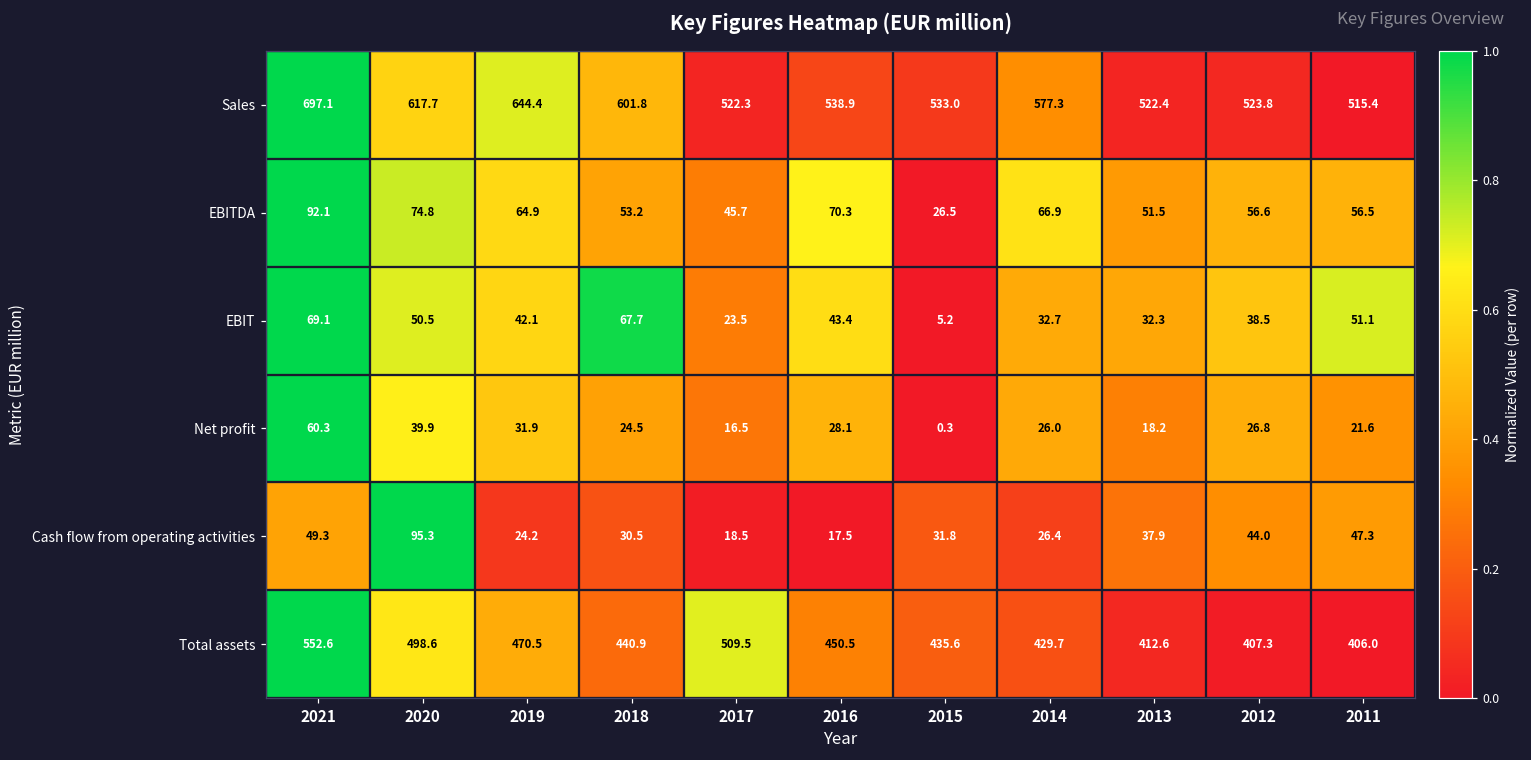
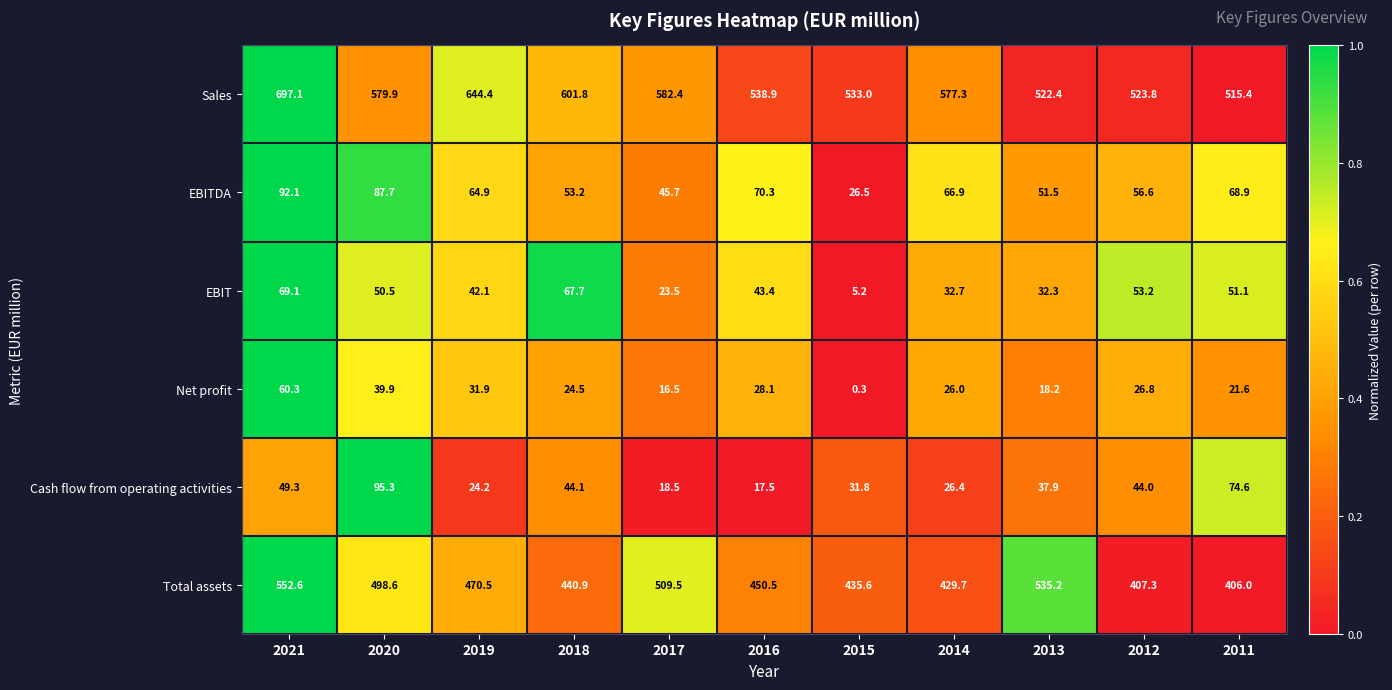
  {
    "Sales": {
      "2021": 697.1,
-     "2020": 617.7,
+     "2020": 579.9,
      "2019": 644.4,
      "2018": 601.8,
-     "2017": 522.3,
+     "2017": 582.4,
      "2016": 538.9,
      "2015": 533.0,
      "2014": 577.3,
      "2013": 522.4,
      "2012": 523.8,
      "2011": 515.4
    },
    "EBITDA": {
      "2021": 92.1,
-     "2020": 74.8,
+     "2020": 87.7,
      "2019": 64.9,
      "2018": 53.2,
      "2017": 45.7,
      "2016": 70.3,
      "2015": 26.5,
      "2014": 66.9,
      "2013": 51.5,
      "2012": 56.6,
-     "2011": 56.5
+     "2011": 68.9
    },
    "EBIT": {
      "2021": 69.1,
      "2020": 50.5,
      "2019": 42.1,
      "2018": 67.7,
      "2017": 23.5,
      "2016": 43.4,
      "2015": 5.2,
      "2014": 32.7,
      "2013": 32.3,
-     "2012": 38.5,
+     "2012": 53.2,
      "2011": 51.1
    },
    "Net profit": {
      "2021": 60.3,
      "2020": 39.9,
      "2019": 31.9,
      "2018": 24.5,
      "2017": 16.5,
      "2016": 28.1,
      "2015": 0.3,
      "2014": 26.0,
      "2013": 18.2,
      "2012": 26.8,
      "2011": 21.6
    },
    "Cash flow from operating activities": {
      "2021": 49.3,
      "2020": 95.3,
      "2019": 24.2,
-     "2018": 30.5,
+     "2018": 44.1,
      "2017": 18.5,
      "2016": 17.5,
      "2015": 31.8,
      "2014": 26.4,
      "2013": 37.9,
      "2012": 44.0,
-     "2011": 47.3
+     "2011": 74.6
    },
    "Total assets": {
      "2021": 552.6,
      "2020": 498.6,
      "2019": 470.5,
      "2018": 440.9,
      "2017": 509.5,
      "2016": 450.5,
      "2015": 435.6,
      "2014": 429.7,
-     "2013": 412.6,
+     "2013": 535.2,
      "2012": 407.3,
      "2011": 406.0
    }
  }
